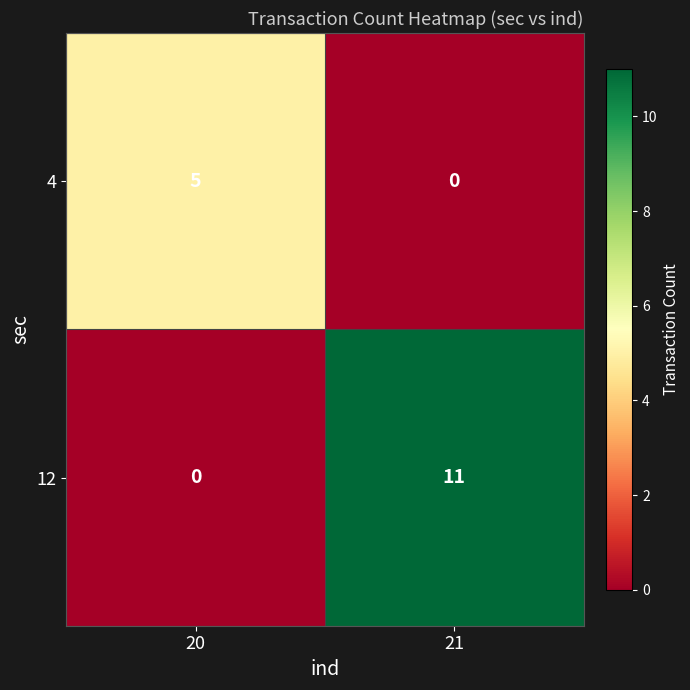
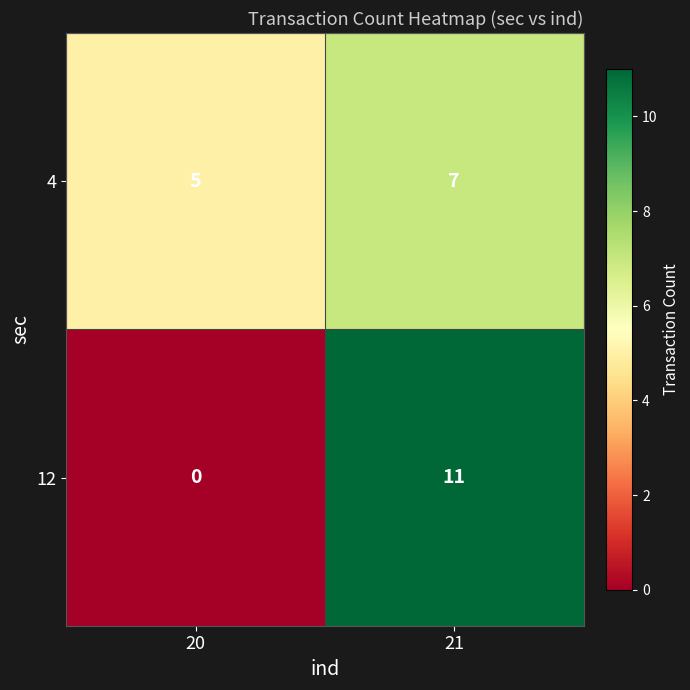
  {
    "4": {
      "20": 5,
-     "21": 0
+     "21": 7
    },
    "12": {
      "20": 0,
      "21": 11
    }
  }
